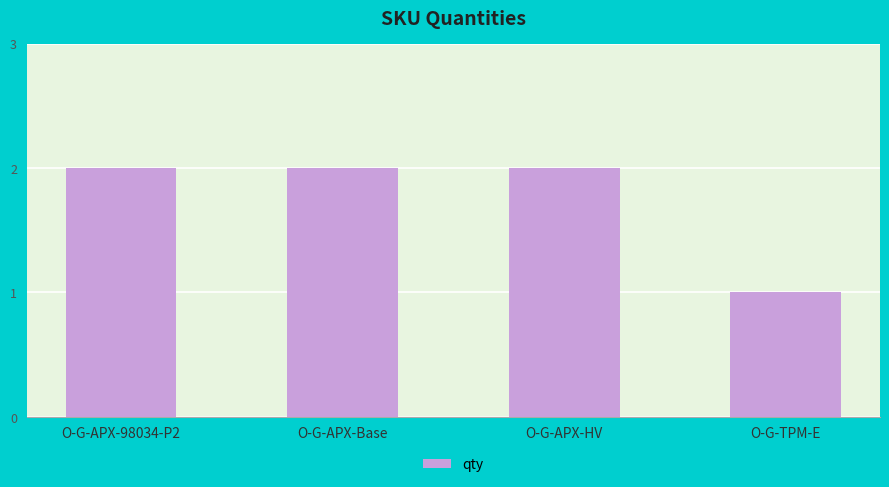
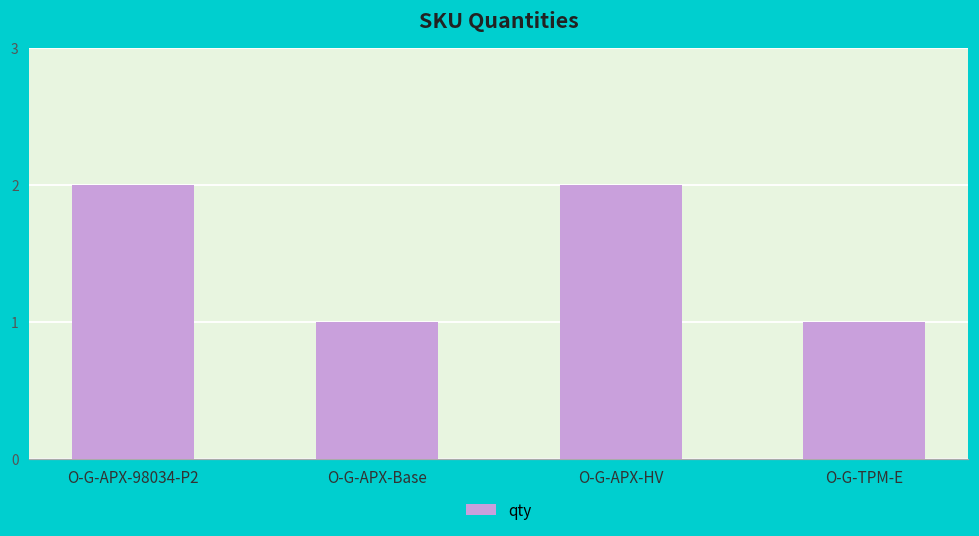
  {
    "O-G-APX-98034-P2": 2,
-   "O-G-APX-Base": 2,
+   "O-G-APX-Base": 1,
    "O-G-APX-HV": 2,
    "O-G-TPM-E": 1
  }
